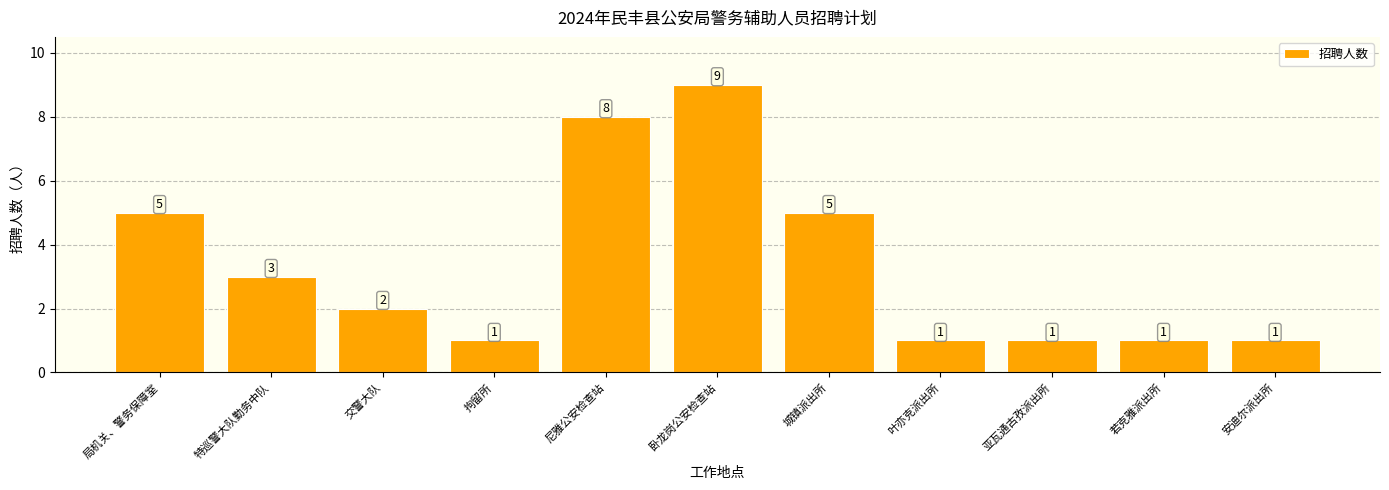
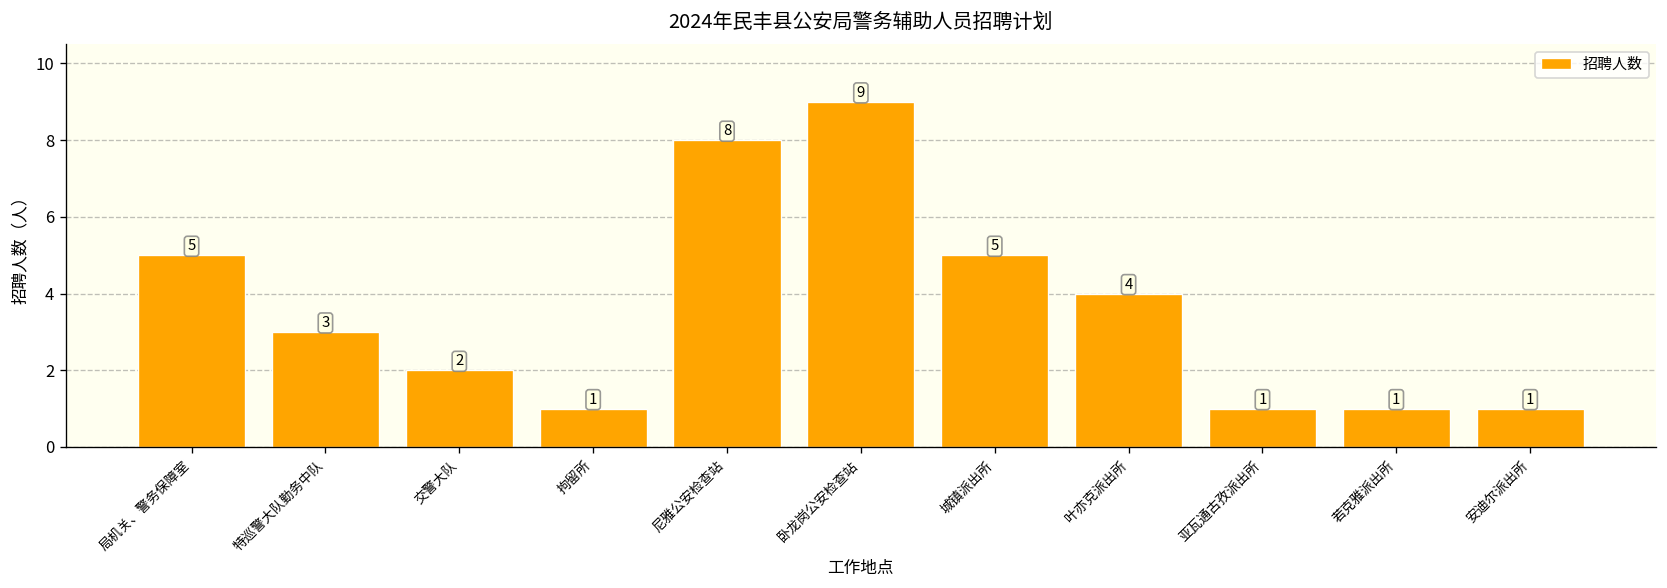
  {
-   "叶亦克派出所": 1
+   "叶亦克派出所": 4
  }
